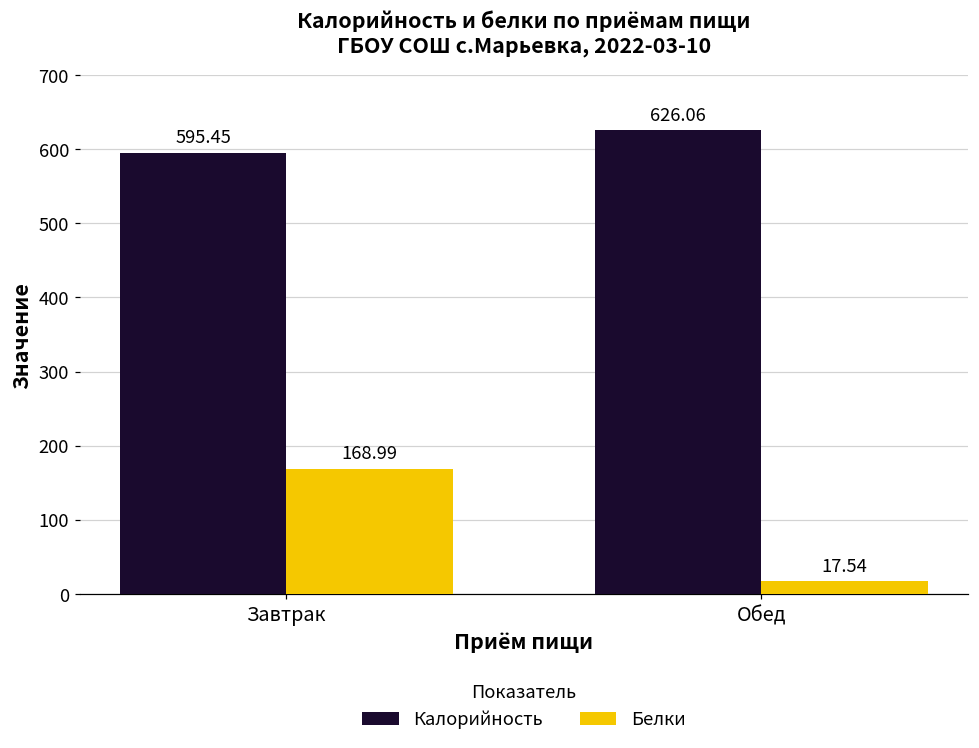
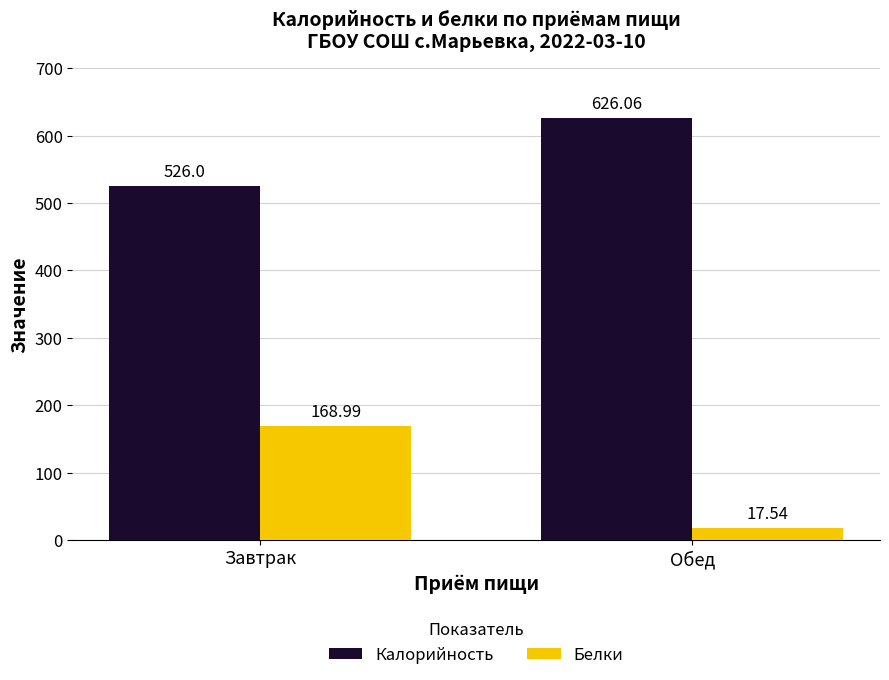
  {
    "Калорийность": {
-     "Завтрак": 595.45,
+     "Завтрак": 526.0,
      "Обед": 626.06
    },
    "Белки": {
      "Завтрак": 168.99,
      "Обед": 17.54
    }
  }
